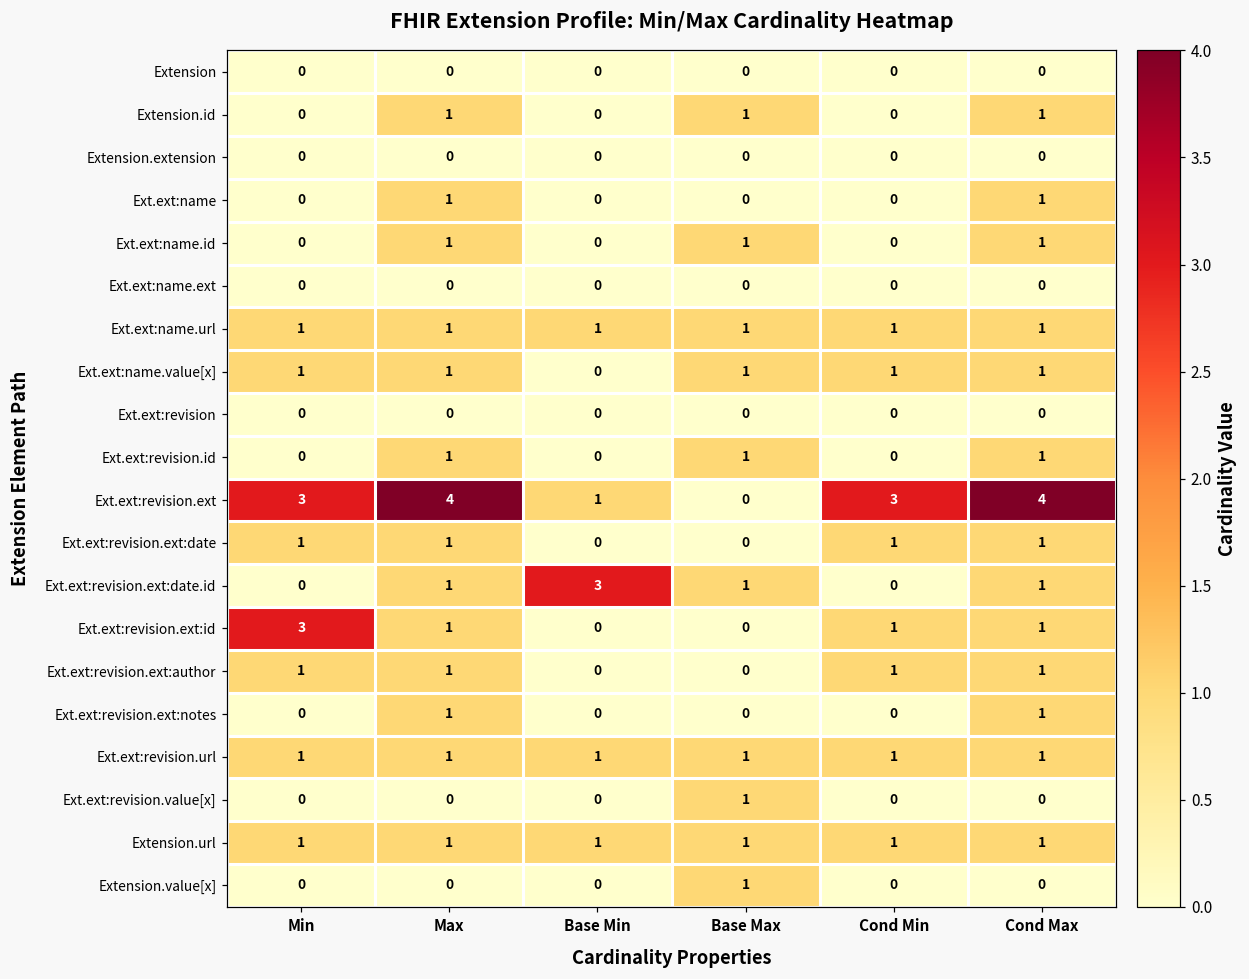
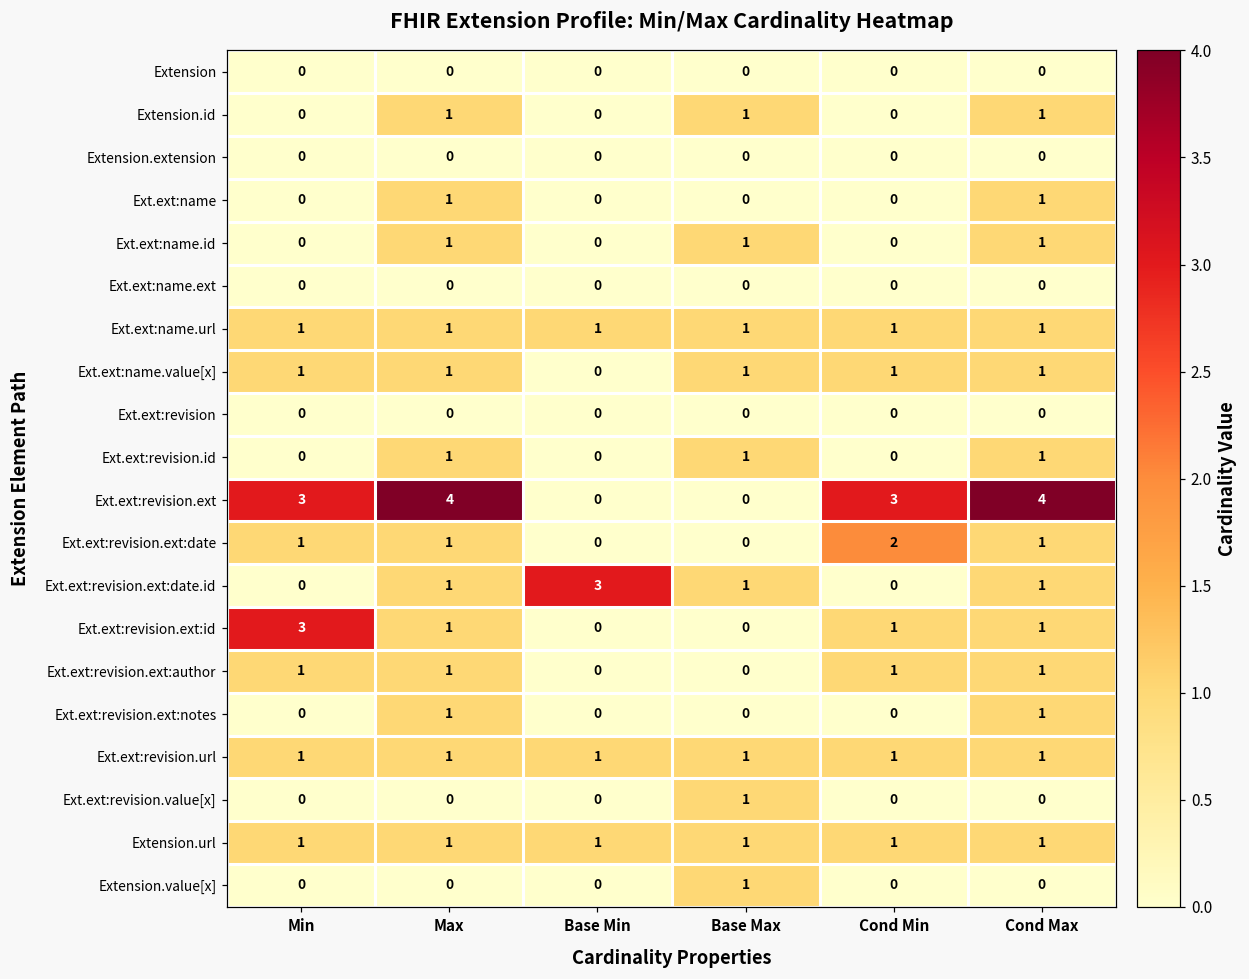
  {
    "Extension": {
      "Min": 0,
      "Max": 0,
      "Base Min": 0,
      "Base Max": 0,
      "Cond Min": 0,
      "Cond Max": 0
    },
    "Extension.id": {
      "Min": 0,
      "Max": 1,
      "Base Min": 0,
      "Base Max": 1,
      "Cond Min": 0,
      "Cond Max": 1
    },
    "Extension.extension": {
      "Min": 0,
      "Max": 0,
      "Base Min": 0,
      "Base Max": 0,
      "Cond Min": 0,
      "Cond Max": 0
    },
    "Ext.ext:name": {
      "Min": 0,
      "Max": 1,
      "Base Min": 0,
      "Base Max": 0,
      "Cond Min": 0,
      "Cond Max": 1
    },
    "Ext.ext:name.id": {
      "Min": 0,
      "Max": 1,
      "Base Min": 0,
      "Base Max": 1,
      "Cond Min": 0,
      "Cond Max": 1
    },
    "Ext.ext:name.ext": {
      "Min": 0,
      "Max": 0,
      "Base Min": 0,
      "Base Max": 0,
      "Cond Min": 0,
      "Cond Max": 0
    },
    "Ext.ext:name.url": {
      "Min": 1,
      "Max": 1,
      "Base Min": 1,
      "Base Max": 1,
      "Cond Min": 1,
      "Cond Max": 1
    },
    "Ext.ext:name.value[x]": {
      "Min": 1,
      "Max": 1,
      "Base Min": 0,
      "Base Max": 1,
      "Cond Min": 1,
      "Cond Max": 1
    },
    "Ext.ext:revision": {
      "Min": 0,
      "Max": 0,
      "Base Min": 0,
      "Base Max": 0,
      "Cond Min": 0,
      "Cond Max": 0
    },
    "Ext.ext:revision.id": {
      "Min": 0,
      "Max": 1,
      "Base Min": 0,
      "Base Max": 1,
      "Cond Min": 0,
      "Cond Max": 1
    },
    "Ext.ext:revision.ext": {
      "Min": 3,
      "Max": 4,
-     "Base Min": 1,
+     "Base Min": 0,
      "Base Max": 0,
      "Cond Min": 3,
      "Cond Max": 4
    },
    "Ext.ext:revision.ext:date": {
      "Min": 1,
      "Max": 1,
      "Base Min": 0,
      "Base Max": 0,
-     "Cond Min": 1,
+     "Cond Min": 2,
      "Cond Max": 1
    },
    "Ext.ext:revision.ext:date.id": {
      "Min": 0,
      "Max": 1,
      "Base Min": 3,
      "Base Max": 1,
      "Cond Min": 0,
      "Cond Max": 1
    },
    "Ext.ext:revision.ext:id": {
      "Min": 3,
      "Max": 1,
      "Base Min": 0,
      "Base Max": 0,
      "Cond Min": 1,
      "Cond Max": 1
    },
    "Ext.ext:revision.ext:author": {
      "Min": 1,
      "Max": 1,
      "Base Min": 0,
      "Base Max": 0,
      "Cond Min": 1,
      "Cond Max": 1
    },
    "Ext.ext:revision.ext:notes": {
      "Min": 0,
      "Max": 1,
      "Base Min": 0,
      "Base Max": 0,
      "Cond Min": 0,
      "Cond Max": 1
    },
    "Ext.ext:revision.url": {
      "Min": 1,
      "Max": 1,
      "Base Min": 1,
      "Base Max": 1,
      "Cond Min": 1,
      "Cond Max": 1
    },
    "Ext.ext:revision.value[x]": {
      "Min": 0,
      "Max": 0,
      "Base Min": 0,
      "Base Max": 1,
      "Cond Min": 0,
      "Cond Max": 0
    },
    "Extension.url": {
      "Min": 1,
      "Max": 1,
      "Base Min": 1,
      "Base Max": 1,
      "Cond Min": 1,
      "Cond Max": 1
    },
    "Extension.value[x]": {
      "Min": 0,
      "Max": 0,
      "Base Min": 0,
      "Base Max": 1,
      "Cond Min": 0,
      "Cond Max": 0
    }
  }
